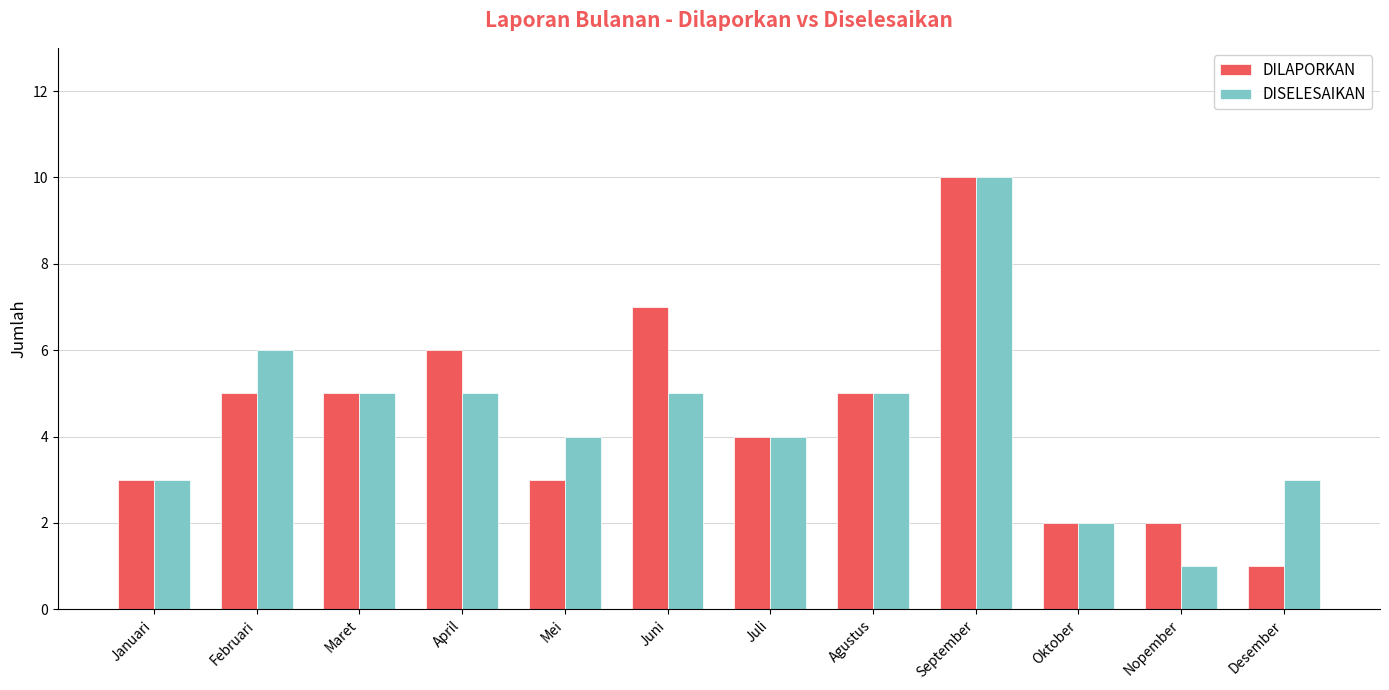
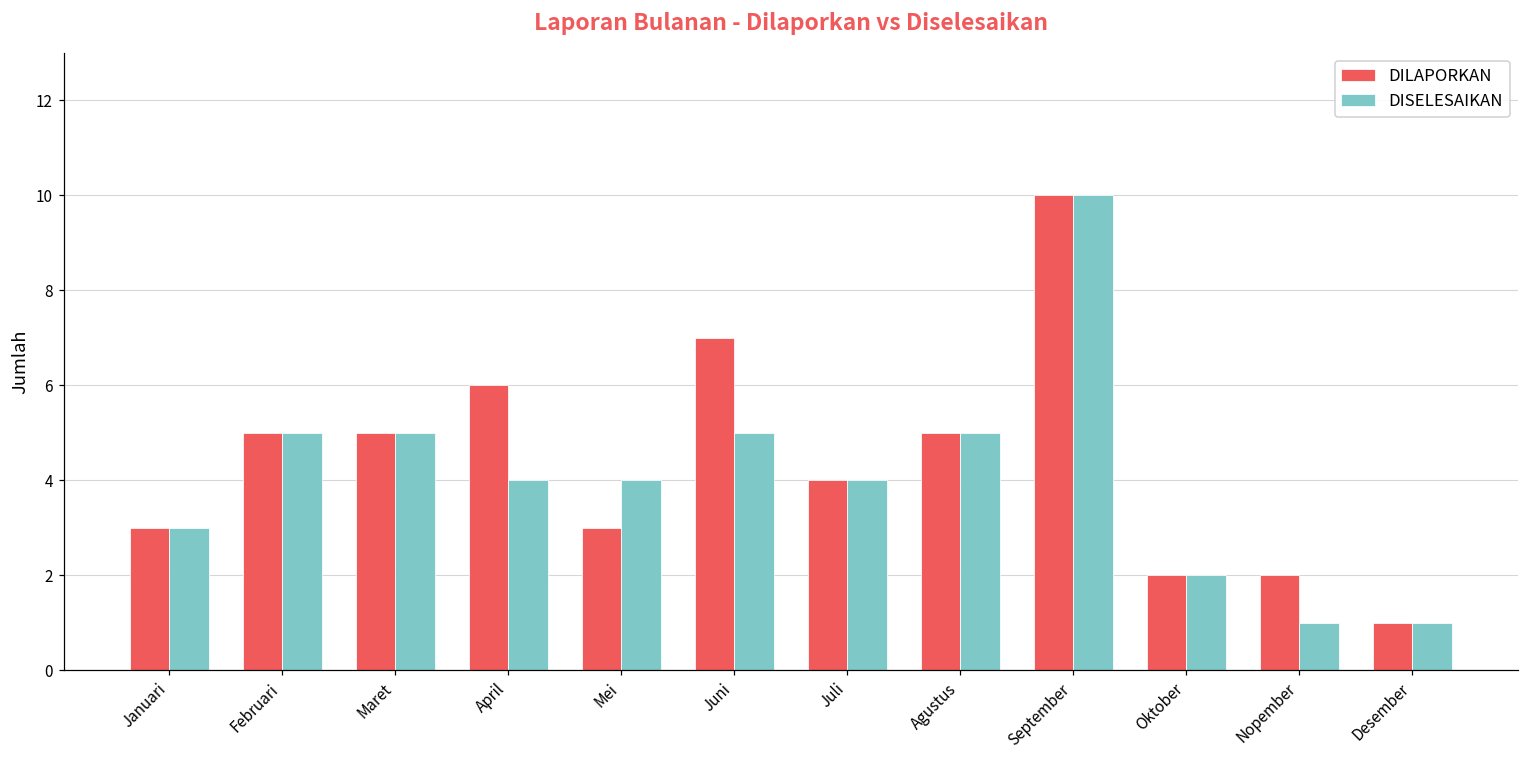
  {
    "DILAPORKAN": {
      "Januari": 3,
      "Februari": 5,
      "Maret": 5,
      "April": 6,
      "Mei": 3,
      "Juni": 7,
      "Juli": 4,
      "Agustus": 5,
      "September": 10,
      "Oktober": 2,
      "Nopember": 2,
      "Desember": 1
    },
    "DISELESAIKAN": {
      "Januari": 3,
-     "Februari": 6,
+     "Februari": 5,
      "Maret": 5,
-     "April": 5,
+     "April": 4,
      "Mei": 4,
      "Juni": 5,
      "Juli": 4,
      "Agustus": 5,
      "September": 10,
      "Oktober": 2,
      "Nopember": 1,
-     "Desember": 3
+     "Desember": 1
    }
  }
